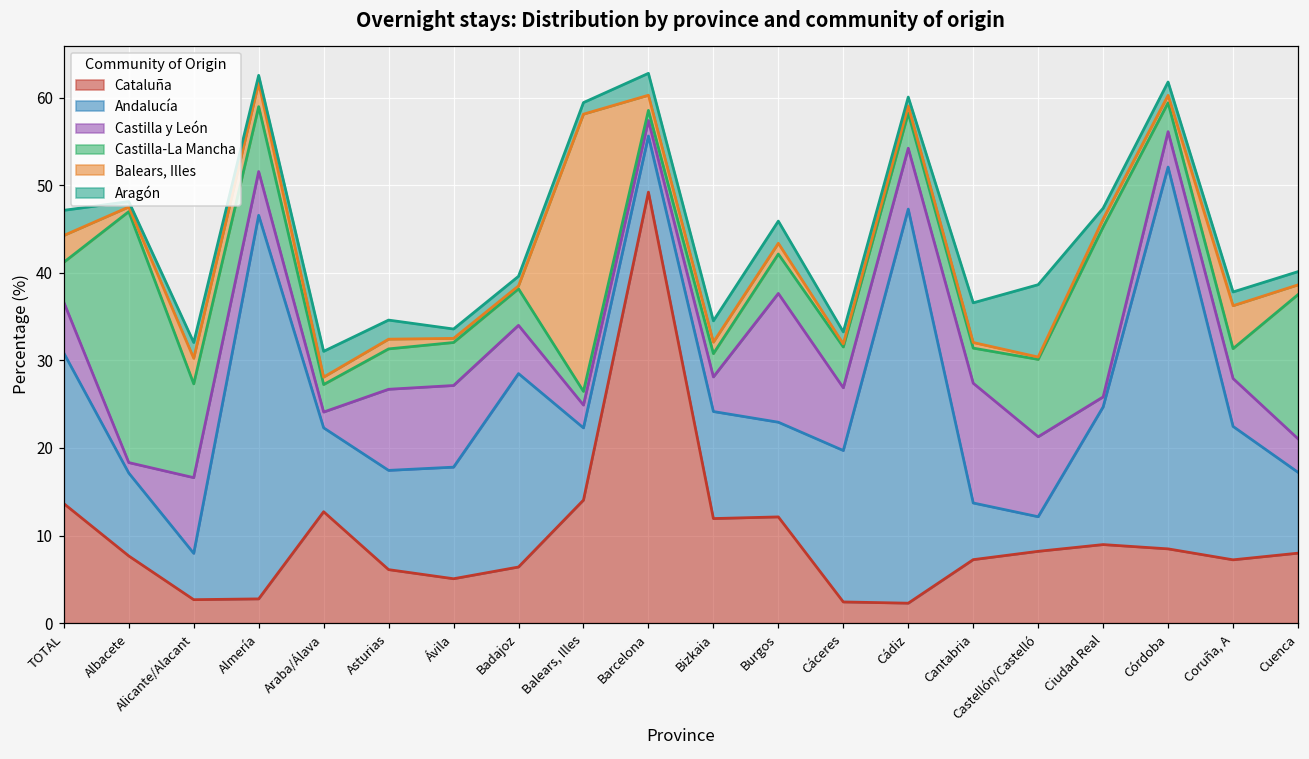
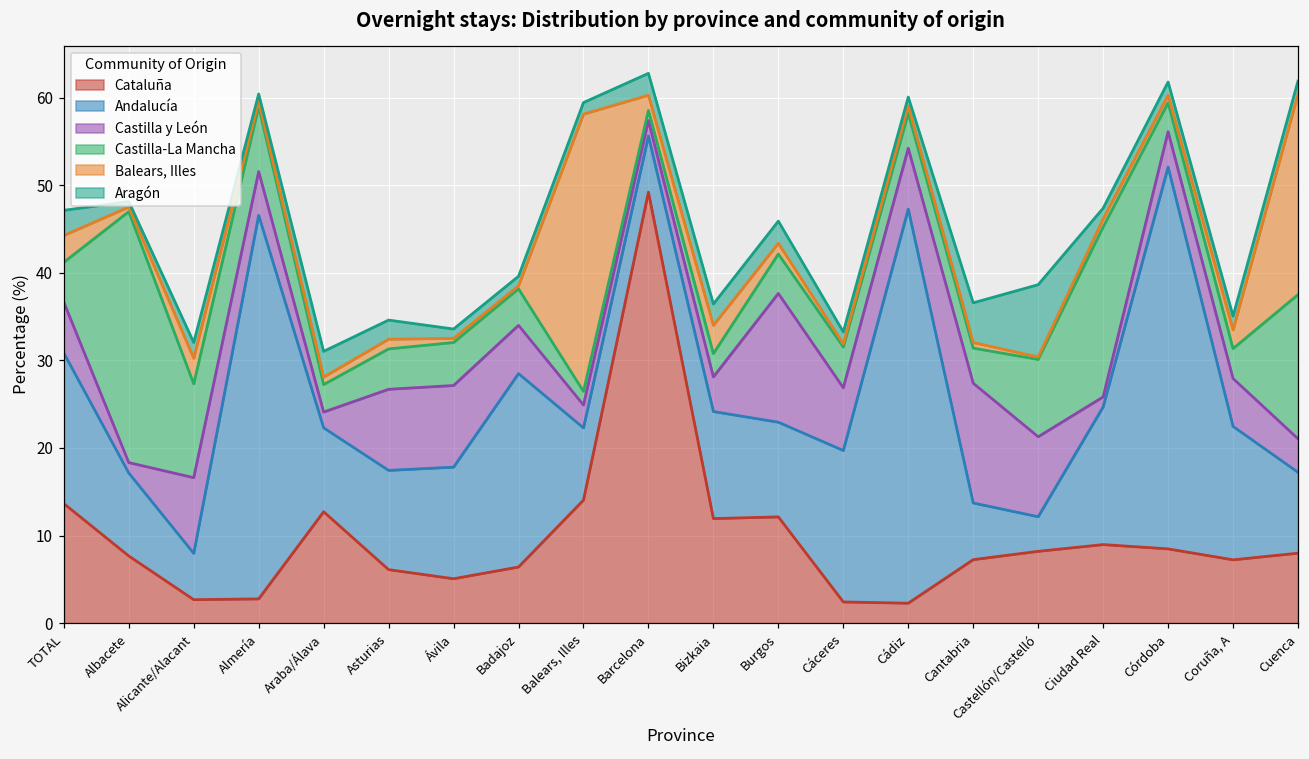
  {
    "Cataluña": {
      "TOTAL": 14,
      "Albacete": 8,
      "Alicante/Alacant": 3,
      "Almería": 3,
      "Araba/Álava": 13,
      "Asturias": 6,
      "Ávila": 5,
      "Badajoz": 6,
      "Balears, Illes": 14,
      "Barcelona": 49,
      "Bizkaia": 12,
      "Burgos": 12,
      "Cáceres": 2,
      "Cádiz": 2,
      "Cantabria": 7,
      "Castellón/Castelló": 8,
      "Ciudad Real": 9,
      "Córdoba": 8,
      "Coruña, A": 7,
      "Cuenca": 8
    },
    "Castilla y León": {
      "TOTAL": 6,
      "Albacete": 1,
      "Alicante/Alacant": 9,
      "Almería": 5,
      "Araba/Álava": 2,
      "Asturias": 9,
      "Ávila": 9,
      "Badajoz": 6,
      "Balears, Illes": 3,
      "Barcelona": 2,
      "Bizkaia": 4,
      "Burgos": 15,
      "Cáceres": 7,
      "Cádiz": 7,
      "Cantabria": 14,
      "Castellón/Castelló": 9,
      "Ciudad Real": 1,
      "Córdoba": 4,
      "Coruña, A": 5,
      "Cuenca": 4
    },
    "Balears, Illes": {
      "TOTAL": 3,
      "Alicante/Alacant": 3,
-     "Almería": 3,
+     "Almería": 1,
      "Araba/Álava": 1,
      "Asturias": 1,
      "Ávila": 0,
      "Badajoz": 0,
      "Balears, Illes": 32,
      "Barcelona": 2,
-     "Bizkaia": 1,
+     "Bizkaia": 3,
      "Burgos": 1,
      "Cáceres": 0,
      "Cádiz": 1,
      "Cantabria": 1,
      "Ciudad Real": 1,
      "Córdoba": 1,
-     "Coruña, A": 5,
-     "Cuenca": 1
+     "Coruña, A": 2,
+     "Cuenca": 23
    }
  }
